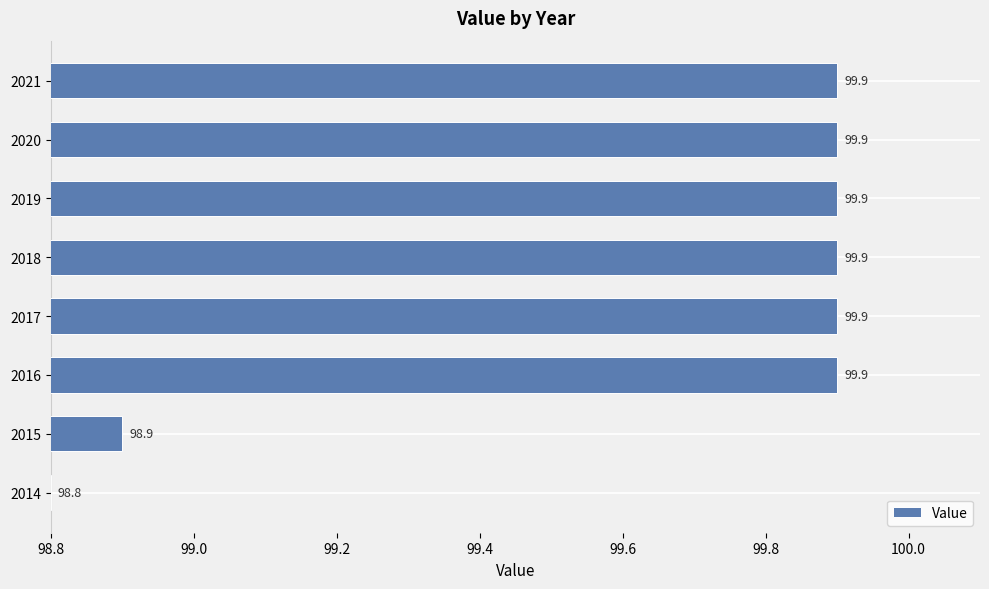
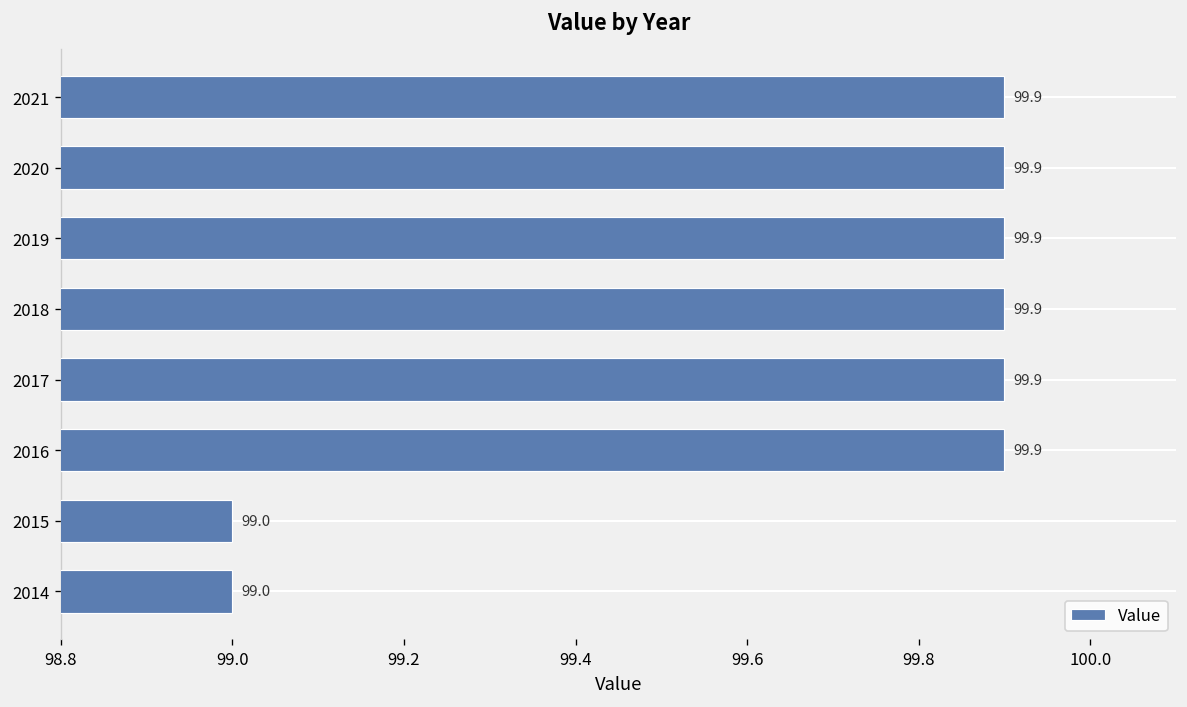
  {
    "2021": 99.9,
    "2020": 99.9,
    "2019": 99.9,
    "2018": 99.9,
    "2017": 99.9,
    "2016": 99.9,
-   "2015": 98.9,
-   "2014": 98.8
+   "2015": 99.0,
+   "2014": 99.0
  }
